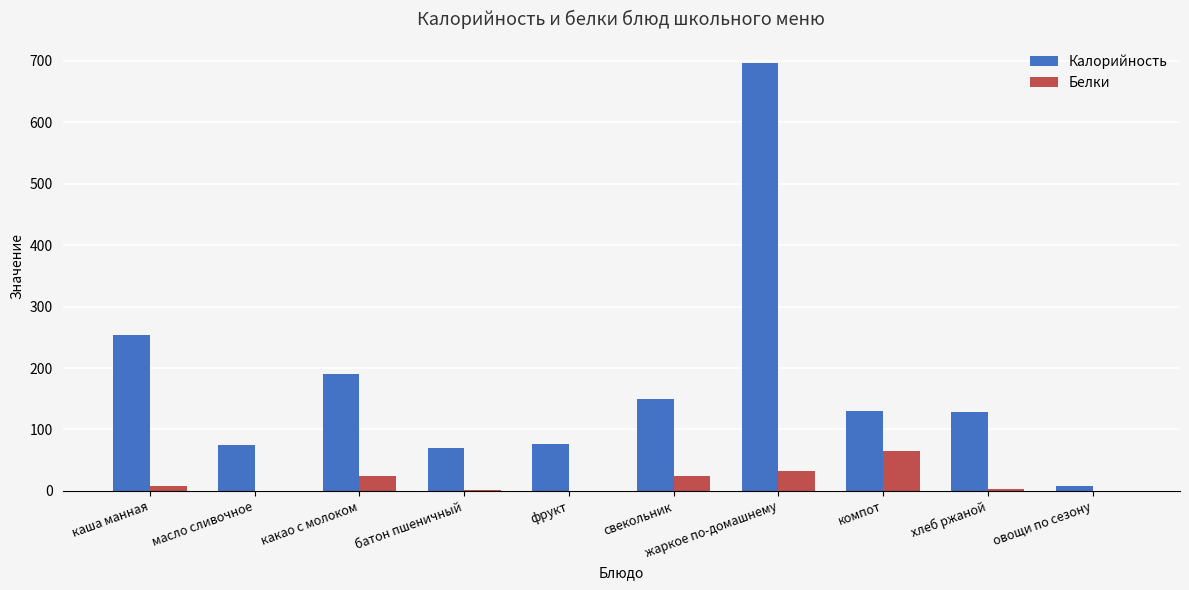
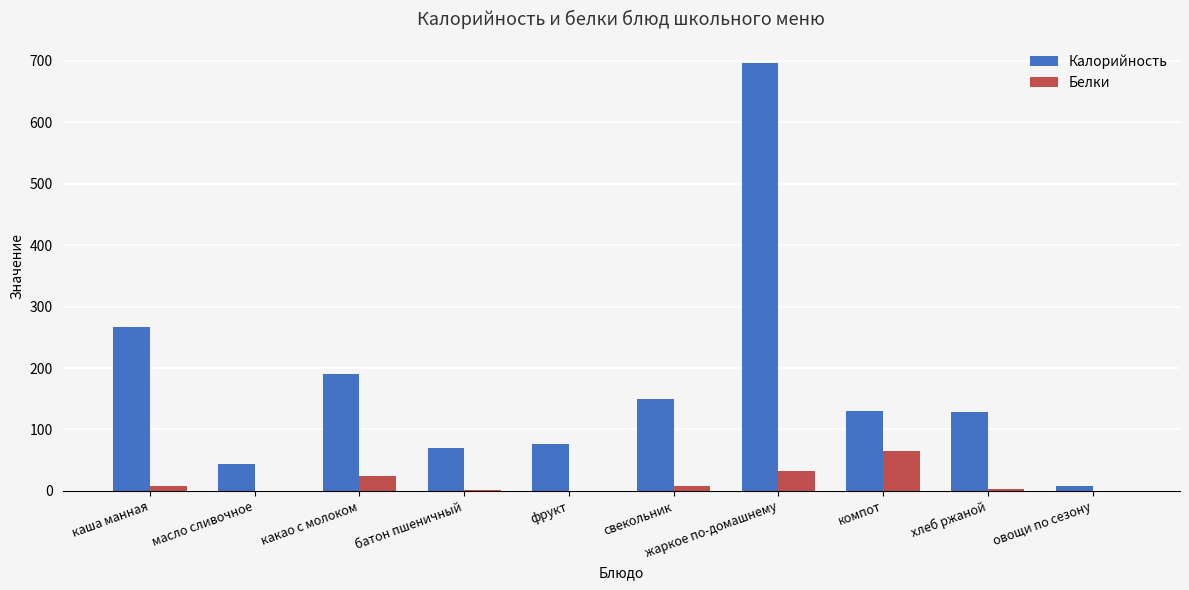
  {
    "Калорийность": {
-     "каша манная": 250,
-     "масло сливочное": 80,
+     "каша манная": 270,
+     "масло сливочное": 40,
      "какао с молоком": 190,
      "батон пшеничный": 70,
      "фрукт": 80,
      "свекольник": 150,
      "жаркое по-домашнему": 700,
      "компот": 130,
      "хлеб ржаной": 130,
      "овощи по сезону": 10
    },
    "Белки": {
      "каша манная": 10,
      "какао с молоком": 20,
-     "свекольник": 20,
+     "свекольник": 10,
      "жаркое по-домашнему": 30,
      "компот": 60
    }
  }
